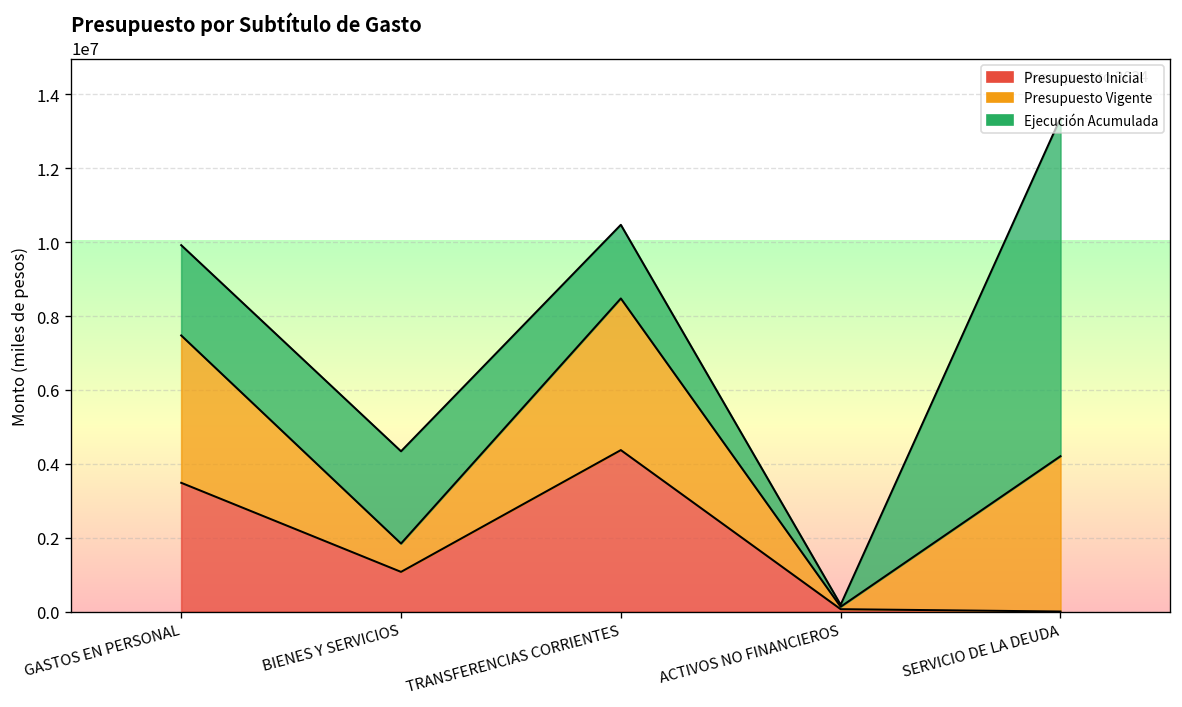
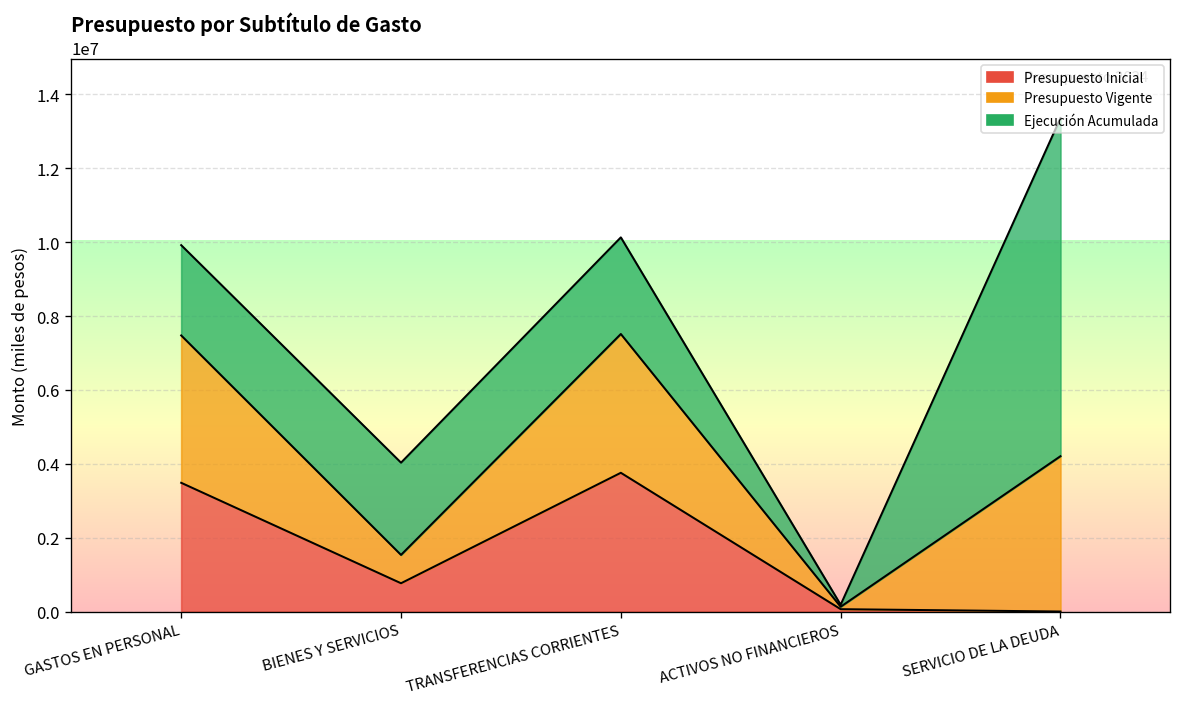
  {
    "Presupuesto Inicial": {
      "GASTOS EN PERSONAL": 3500000,
-     "BIENES Y SERVICIOS": 1100000,
-     "TRANSFERENCIAS CORRIENTES": 4400000,
+     "BIENES Y SERVICIOS": 800000,
+     "TRANSFERENCIAS CORRIENTES": 3800000,
      "SERVICIO DE LA DEUDA": 0
    },
    "Presupuesto Vigente": {
      "GASTOS EN PERSONAL": 4000000,
      "BIENES Y SERVICIOS": 800000,
-     "TRANSFERENCIAS CORRIENTES": 4100000,
+     "TRANSFERENCIAS CORRIENTES": 3800000,
      "SERVICIO DE LA DEUDA": 4200000
    },
    "Ejecución Acumulada": {
      "GASTOS EN PERSONAL": 2400000,
      "BIENES Y SERVICIOS": 2500000,
-     "TRANSFERENCIAS CORRIENTES": 2000000
+     "TRANSFERENCIAS CORRIENTES": 2600000
    }
  }
